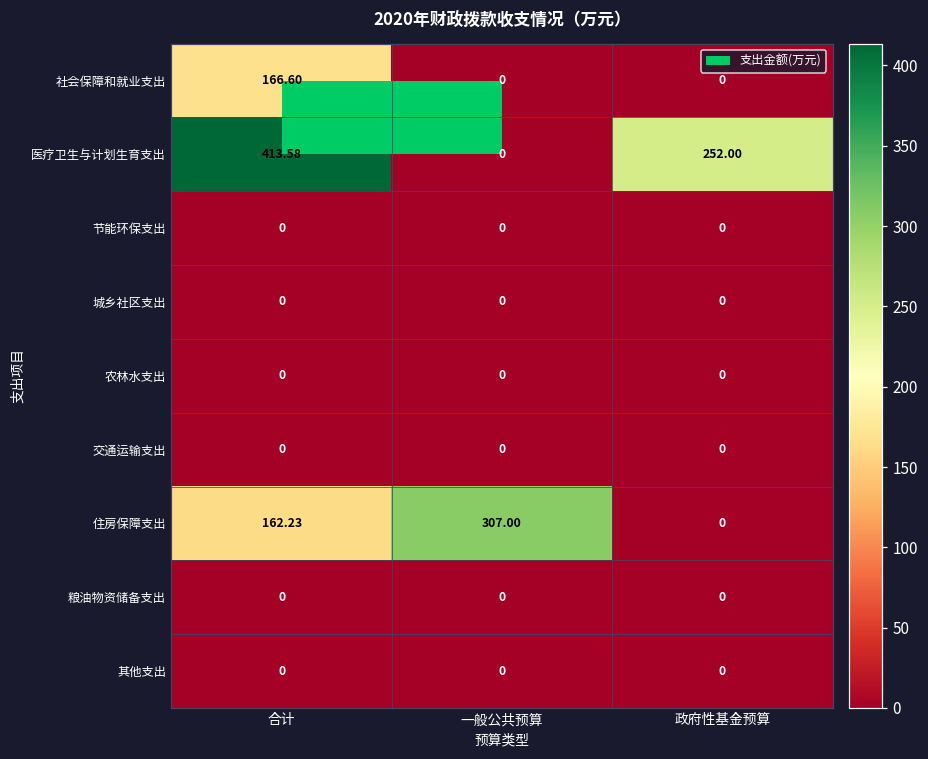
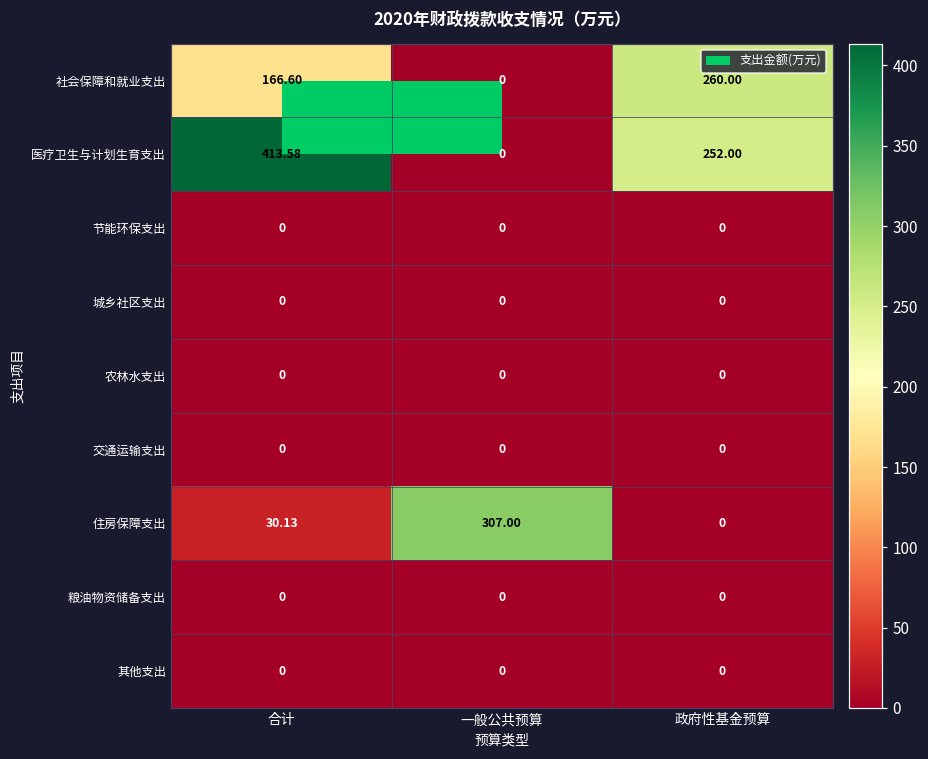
  {
    "社会保障和就业支出": {
-     "政府性基金预算": 0
+     "政府性基金预算": 260.00
    },
    "医疗卫生与计划生育支出": {
      "政府性基金预算": 252.00
    },
    "节能环保支出": {
      "合计": 0,
      "一般公共预算": 0,
      "政府性基金预算": 0
    },
    "城乡社区支出": {
      "合计": 0,
      "一般公共预算": 0,
      "政府性基金预算": 0
    },
    "农林水支出": {
      "合计": 0,
      "一般公共预算": 0,
      "政府性基金预算": 0
    },
    "交通运输支出": {
      "合计": 0,
      "一般公共预算": 0,
      "政府性基金预算": 0
    },
    "住房保障支出": {
-     "合计": 162.23,
+     "合计": 30.13,
      "一般公共预算": 307.00,
      "政府性基金预算": 0
    },
    "粮油物资储备支出": {
      "合计": 0,
      "一般公共预算": 0,
      "政府性基金预算": 0
    },
    "其他支出": {
      "合计": 0,
      "一般公共预算": 0,
      "政府性基金预算": 0
    }
  }
